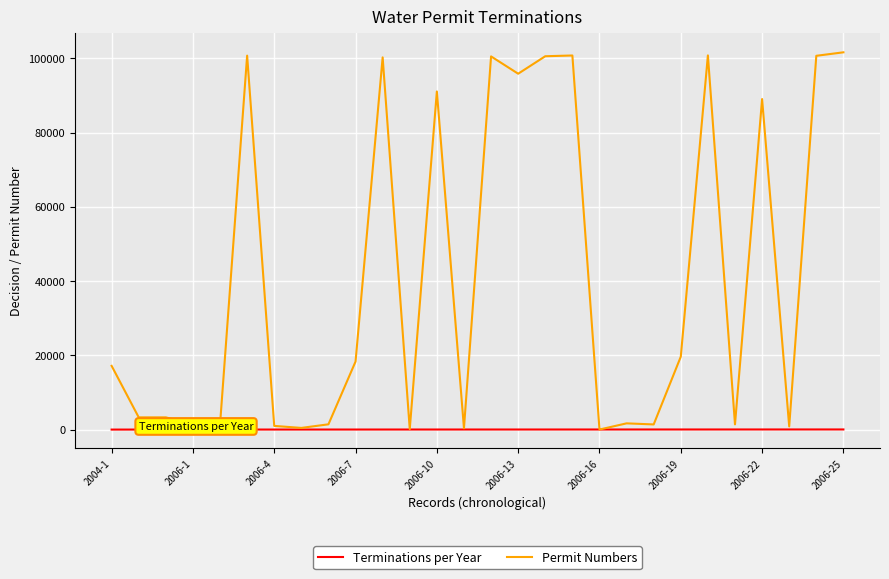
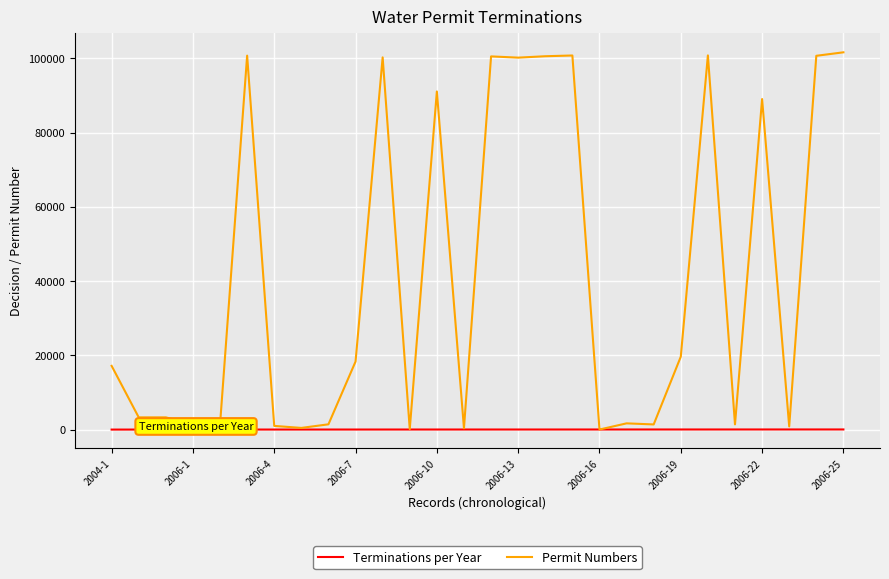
  {
    "Terminations per Year": {
      "2004-1": 0,
      "2006-4": 0,
      "2006-7": 0,
      "2006-10": 0,
      "2006-13": 0,
      "2006-19": 0,
      "2006-22": 0,
      "2006-25": 0
    },
    "Permit Numbers": {
      "2004-1": 17000,
      "2006-4": 1000,
      "2006-7": 18000,
      "2006-10": 91000,
-     "2006-13": 96000,
+     "2006-13": 100000,
      "2006-19": 20000,
      "2006-22": 89000,
      "2006-25": 102000
    }
  }
